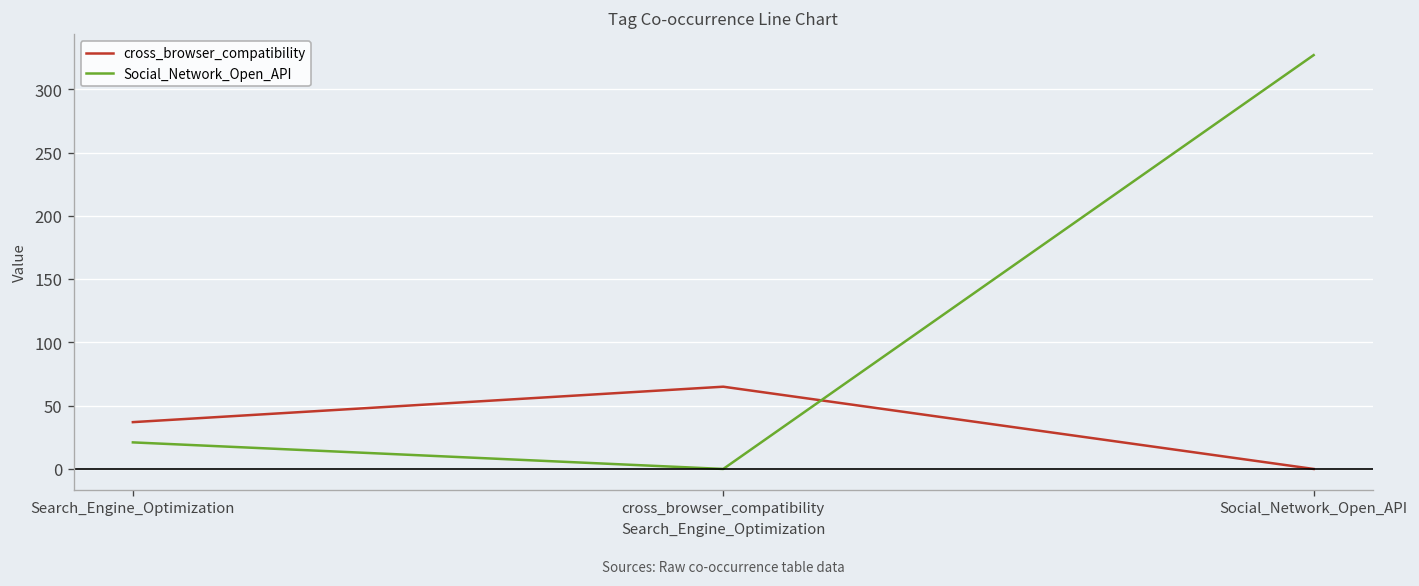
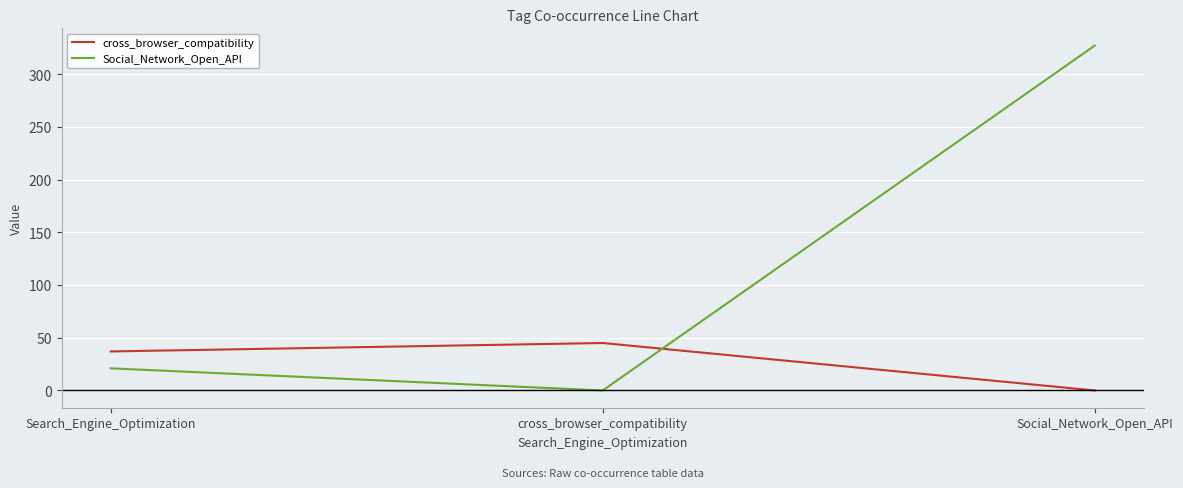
  {
    "cross_browser_compatibility": {
      "Search_Engine_Optimization": 37,
-     "cross_browser_compatibility": 65,
+     "cross_browser_compatibility": 45,
      "Social_Network_Open_API": 0
    },
    "Social_Network_Open_API": {
      "Search_Engine_Optimization": 21,
      "cross_browser_compatibility": 0,
      "Social_Network_Open_API": 327
    }
  }
